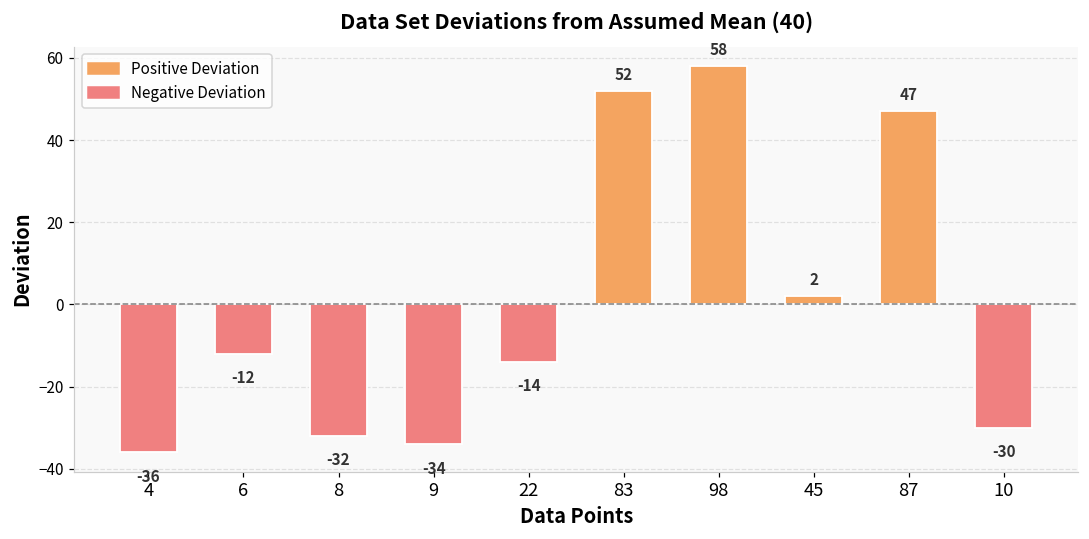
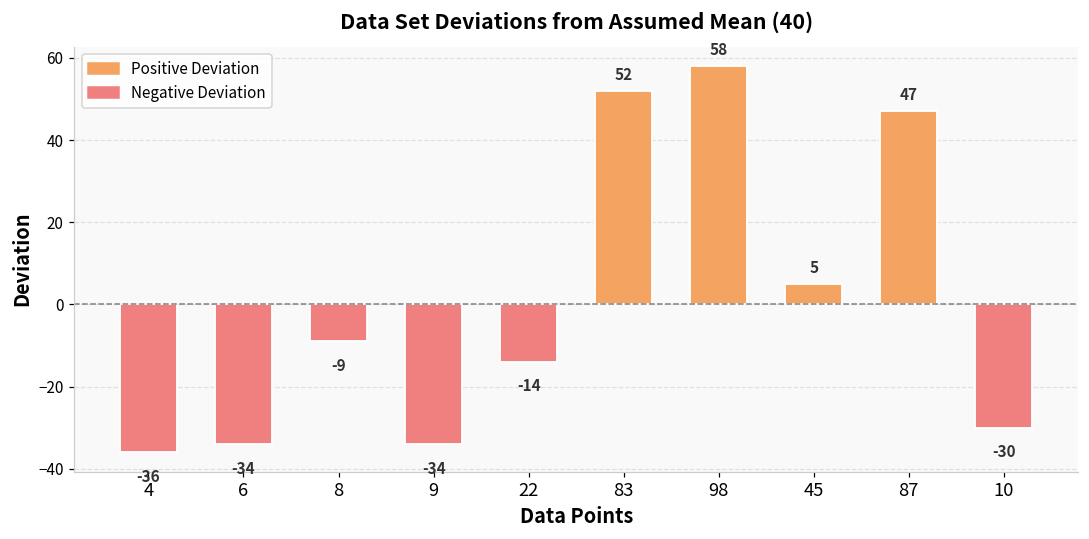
  {
    "4": -36,
-   "6": -12,
-   "8": -32,
+   "6": -34,
+   "8": -9,
    "9": -34,
    "22": -14,
    "83": 52,
    "98": 58,
-   "45": 2,
+   "45": 5,
    "87": 47,
    "10": -30
  }
